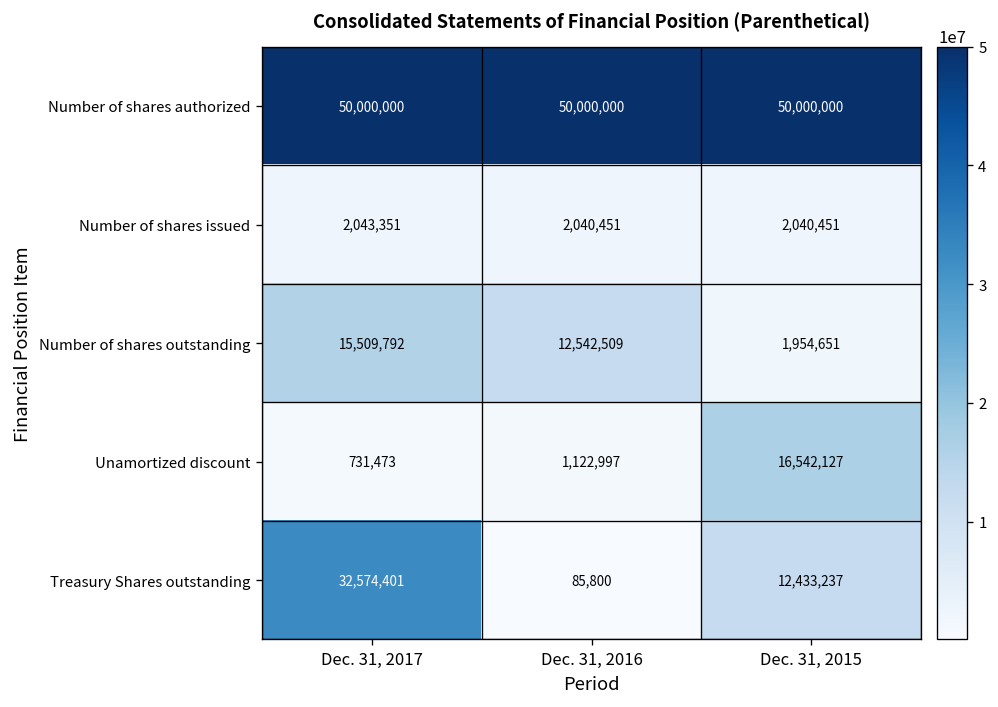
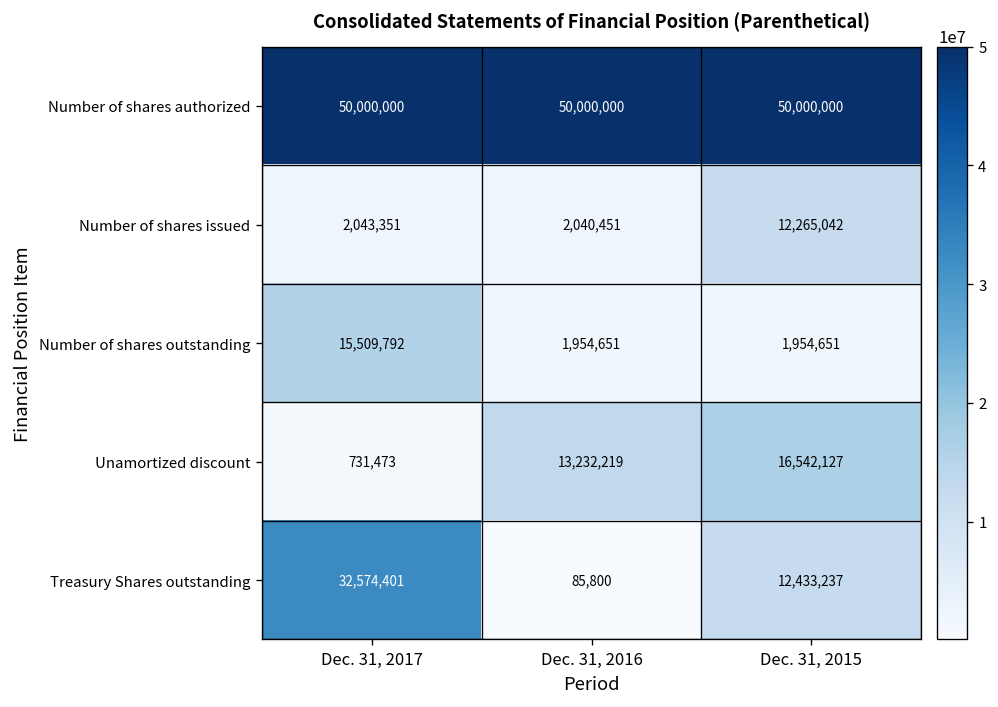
  {
    "Number of shares authorized": {
      "Dec. 31, 2017": "50,000,000",
      "Dec. 31, 2016": "50,000,000",
      "Dec. 31, 2015": "50,000,000"
    },
    "Number of shares issued": {
      "Dec. 31, 2017": "2,043,351",
      "Dec. 31, 2016": "2,040,451",
-     "Dec. 31, 2015": "2,040,451"
+     "Dec. 31, 2015": "12,265,042"
    },
    "Number of shares outstanding": {
      "Dec. 31, 2017": "15,509,792",
-     "Dec. 31, 2016": "12,542,509",
+     "Dec. 31, 2016": "1,954,651",
      "Dec. 31, 2015": "1,954,651"
    },
    "Unamortized discount": {
      "Dec. 31, 2017": "731,473",
-     "Dec. 31, 2016": "1,122,997",
+     "Dec. 31, 2016": "13,232,219",
      "Dec. 31, 2015": "16,542,127"
    },
    "Treasury Shares outstanding": {
      "Dec. 31, 2017": "32,574,401",
      "Dec. 31, 2016": "85,800",
      "Dec. 31, 2015": "12,433,237"
    }
  }
